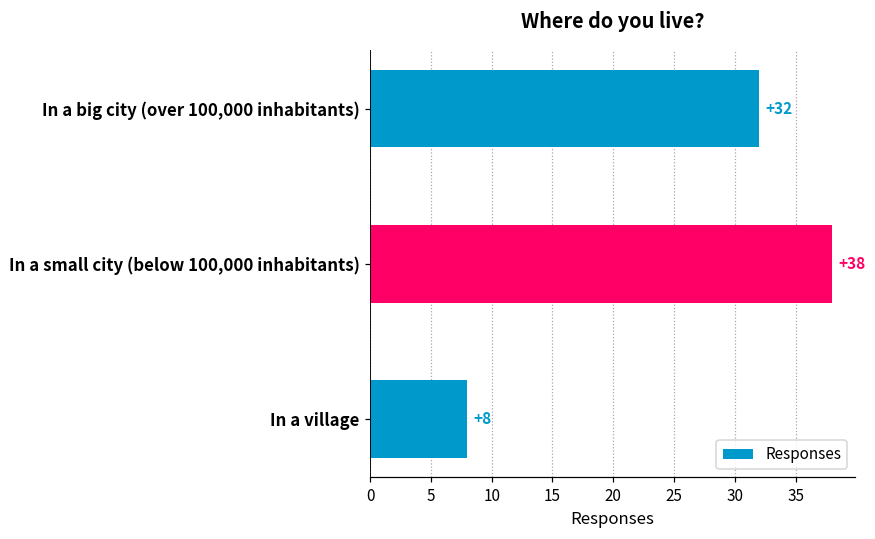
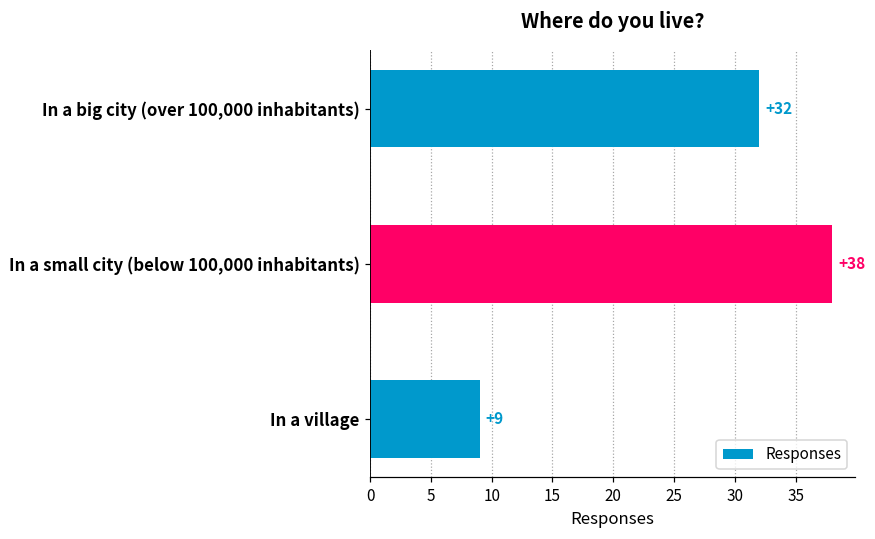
  {
    "In a big city (over 100,000 inhabitants)": "+32",
    "In a small city (below 100,000 inhabitants)": "+38",
-   "In a village": "+8"
+   "In a village": "+9"
  }
